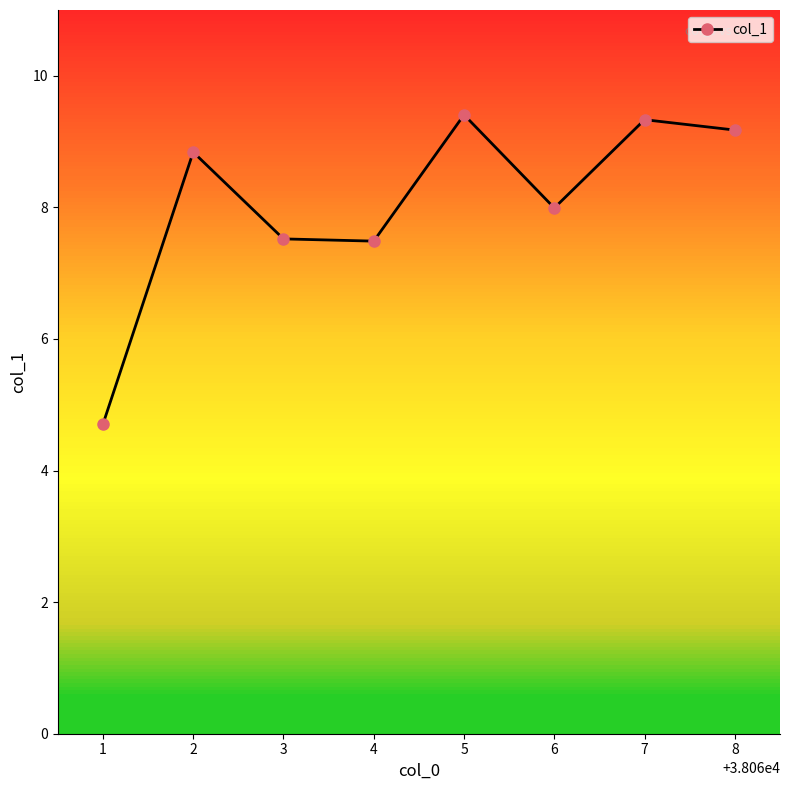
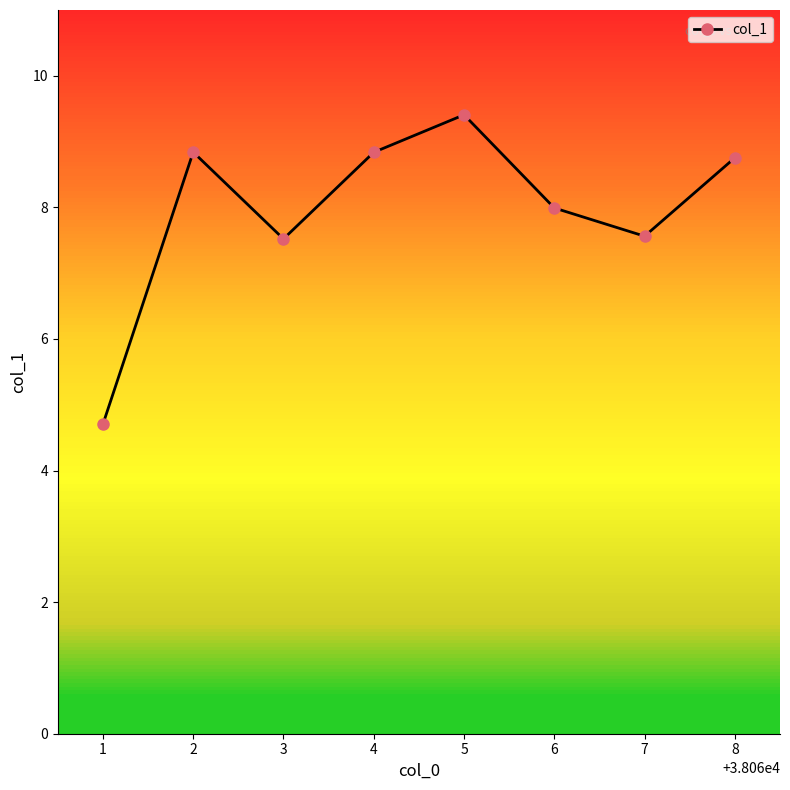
  {
    "1": 4.7,
    "2": 8.8,
    "3": 7.5,
-   "4": 7.5,
+   "4": 8.8,
    "5": 9.4,
    "6": 8.0,
-   "7": 9.3,
-   "8": 9.2
+   "7": 7.6,
+   "8": 8.8
  }
